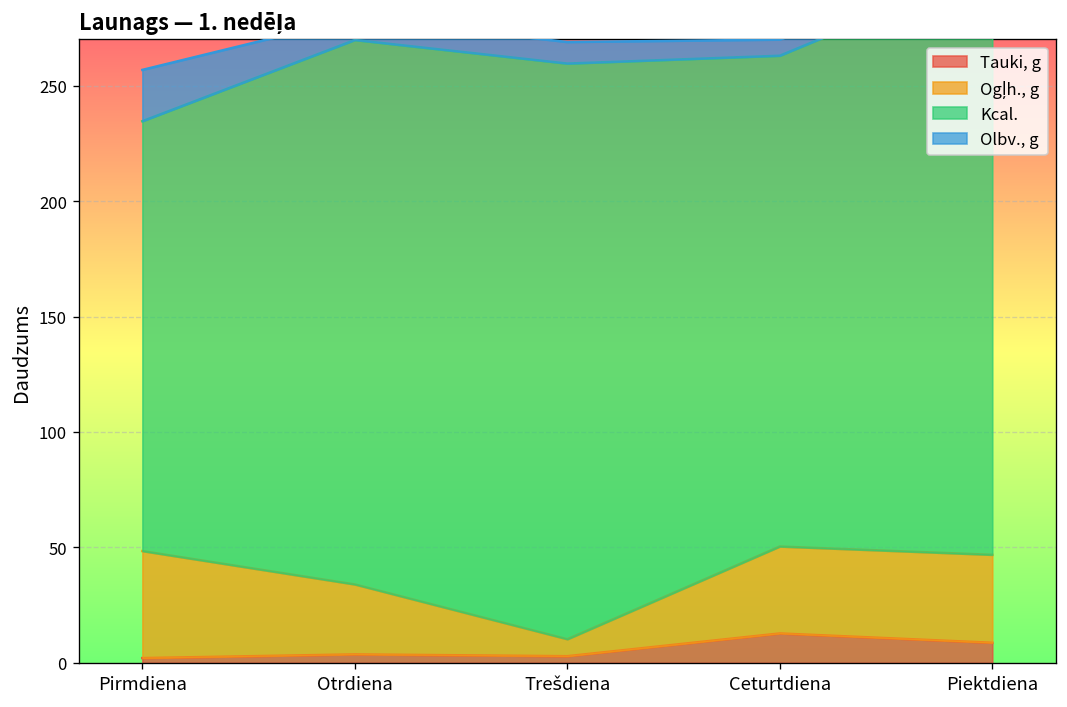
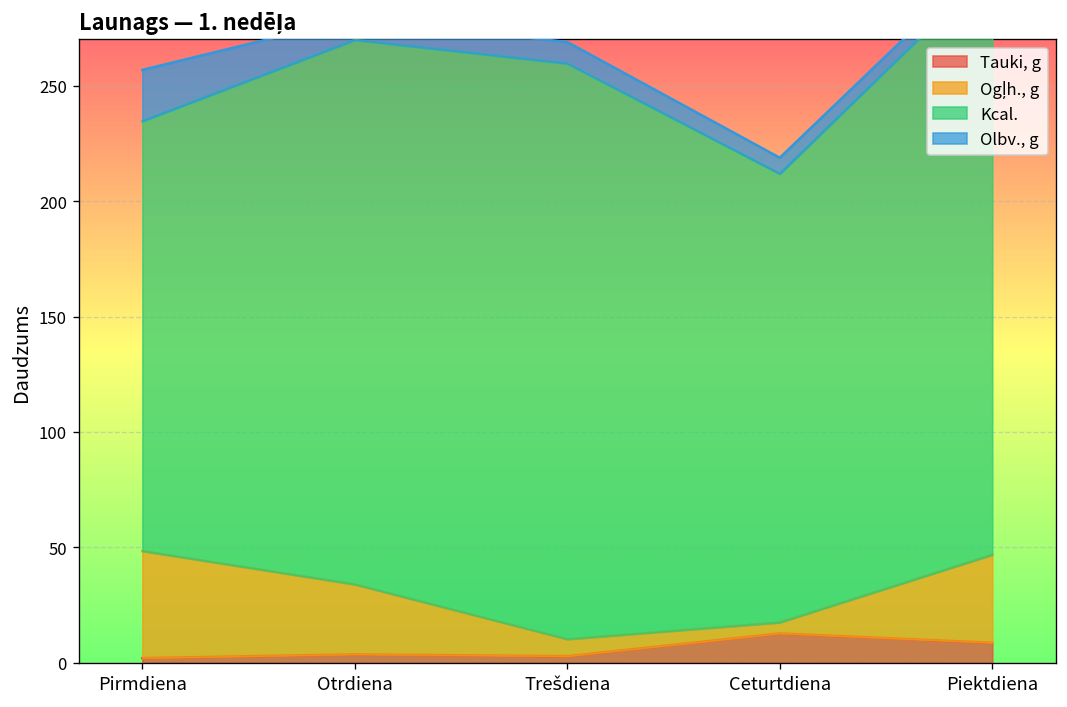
  {
    "Tauki, g": {
      "Pirmdiena": 2,
      "Otrdiena": 4,
      "Trešdiena": 3,
      "Ceturtdiena": 13,
      "Piektdiena": 9
    },
    "Ogļh., g": {
      "Pirmdiena": 46,
      "Otrdiena": 30,
      "Trešdiena": 7,
-     "Ceturtdiena": 38,
+     "Ceturtdiena": 5,
      "Piektdiena": 38
    },
    "Kcal.": {
      "Pirmdiena": 186,
      "Otrdiena": 236,
      "Trešdiena": 249,
-     "Ceturtdiena": 213
+     "Ceturtdiena": 194
    },
    "Olbv., g": {
      "Pirmdiena": 22,
      "Trešdiena": 9,
      "Ceturtdiena": 7
    }
  }
